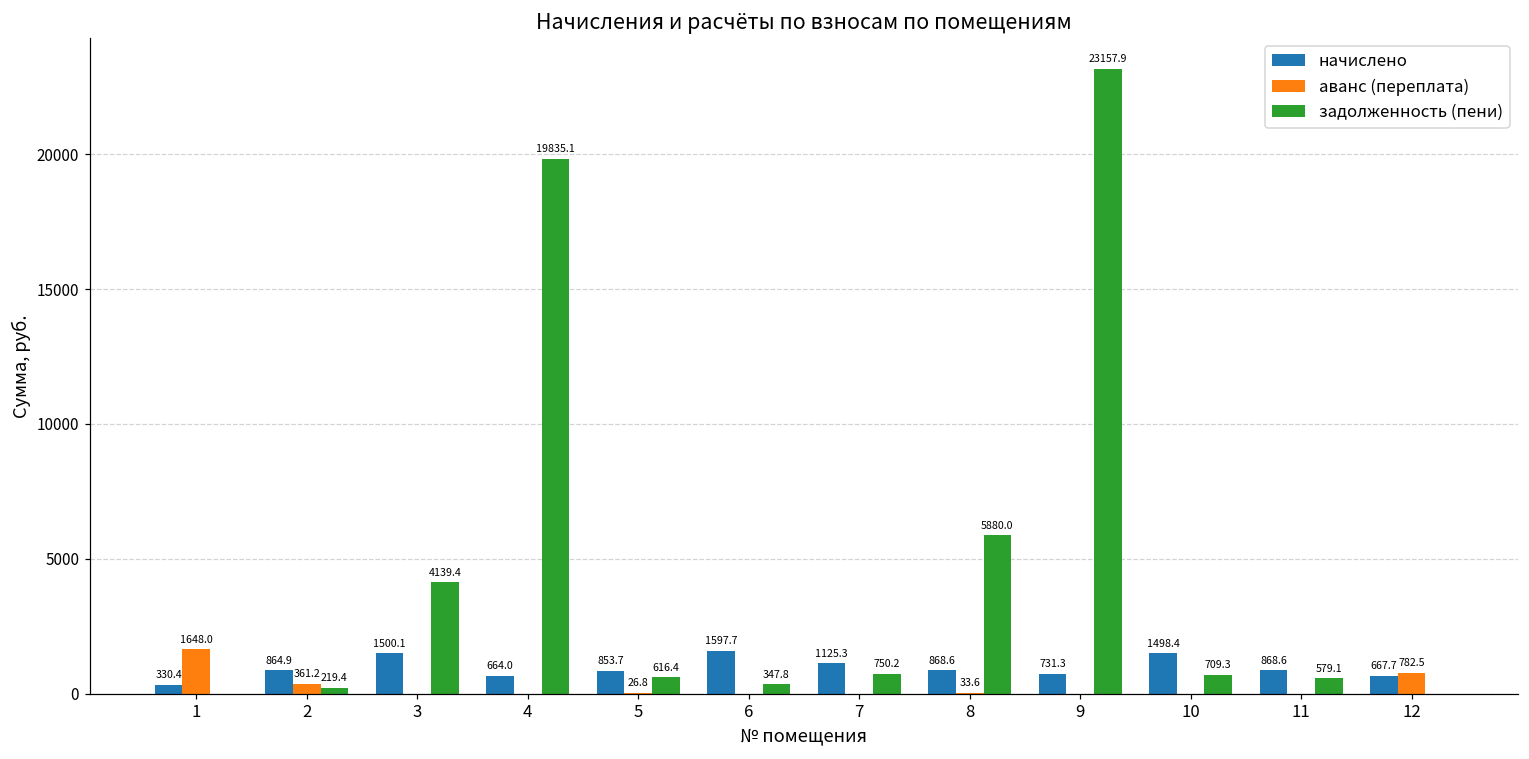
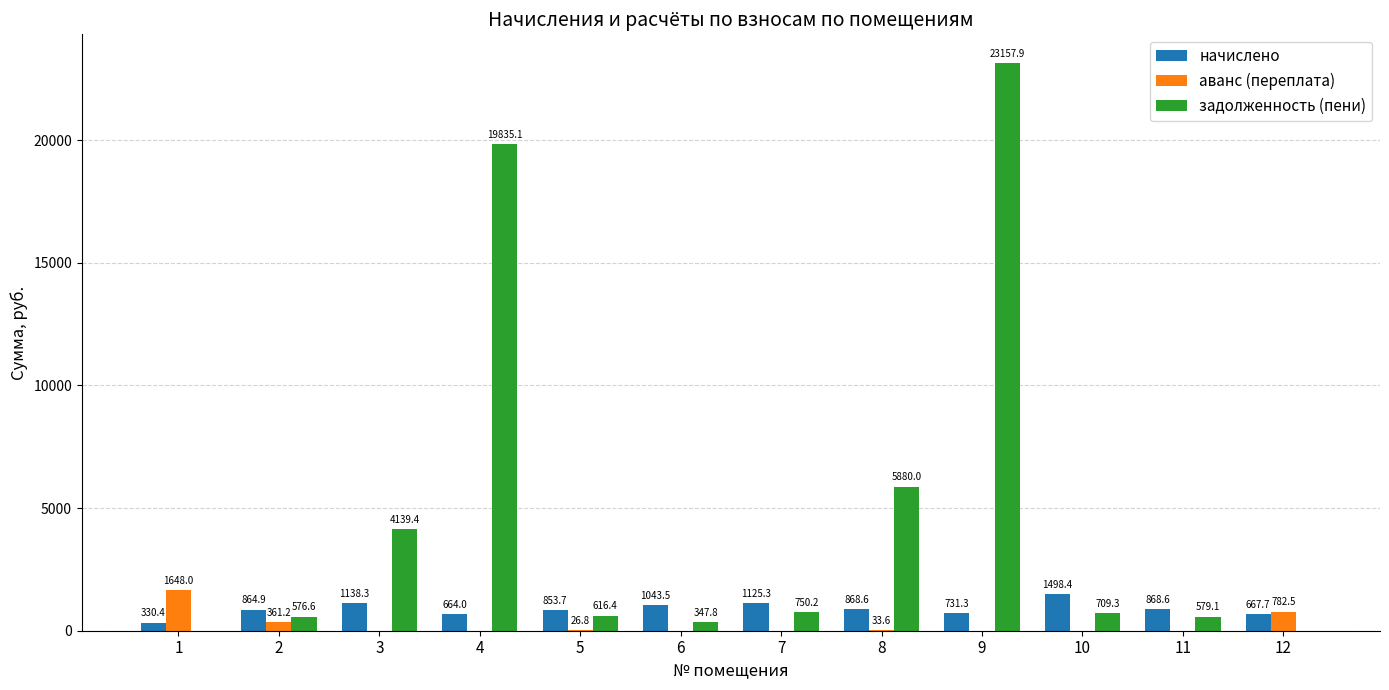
  {
    "начислено": {
      "1": 330.4,
      "2": 864.9,
-     "3": 1500.1,
+     "3": 1138.3,
      "4": 664.0,
      "5": 853.7,
-     "6": 1597.7,
+     "6": 1043.5,
      "7": 1125.3,
      "8": 868.6,
      "9": 731.3,
      "10": 1498.4,
      "11": 868.6,
      "12": 667.7
    },
    "аванс (переплата)": {
      "1": 1648.0,
      "2": 361.2,
      "5": 26.8,
      "8": 33.6,
      "12": 782.5
    },
    "задолженность (пени)": {
-     "2": 219.4,
+     "2": 576.6,
      "3": 4139.4,
      "4": 19835.1,
      "5": 616.4,
      "6": 347.8,
      "7": 750.2,
      "8": 5880.0,
      "9": 23157.9,
      "10": 709.3,
      "11": 579.1
    }
  }
